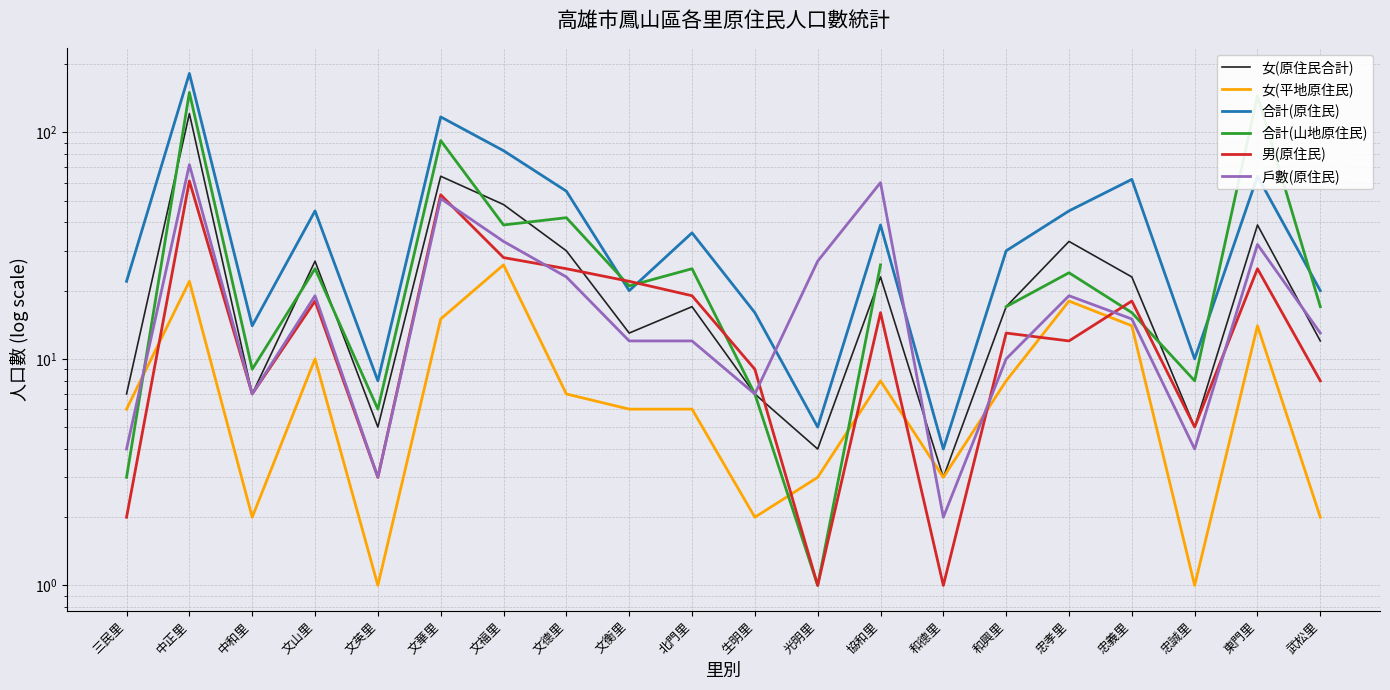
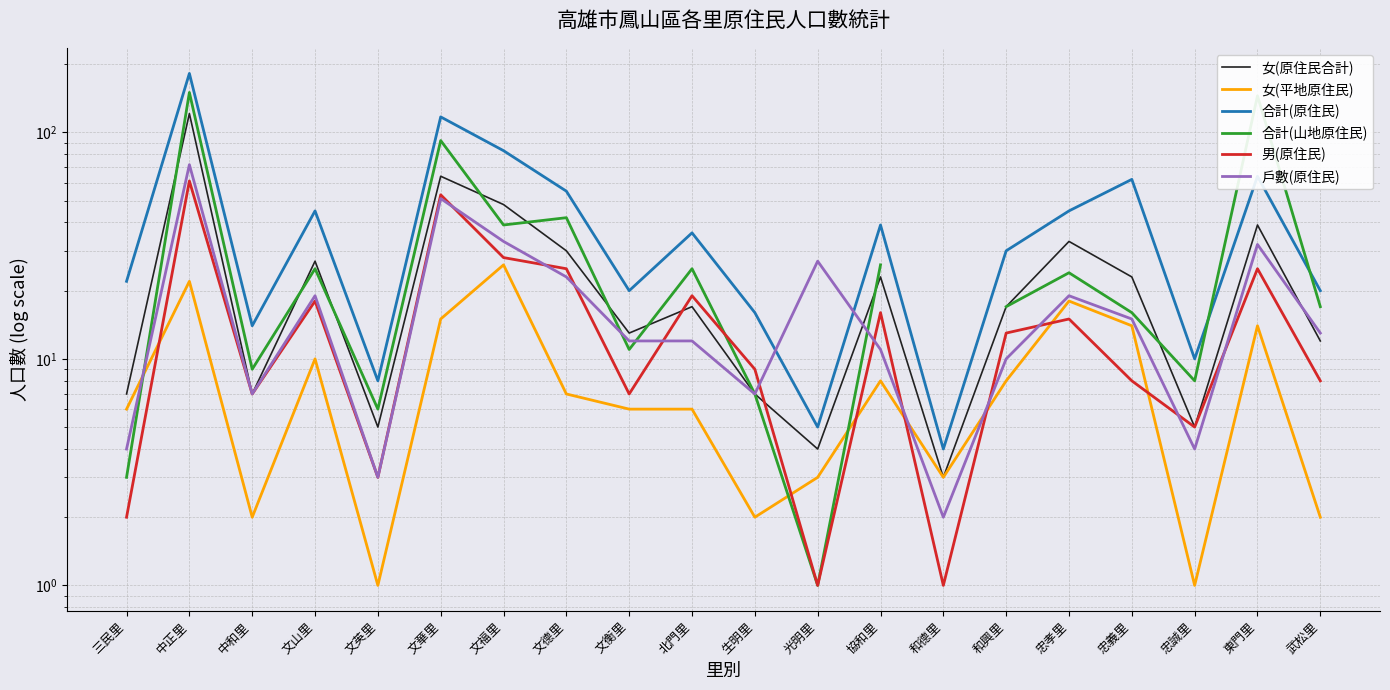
  {
    "女(原住民合計)": {
      "三民里": 7,
      "中正里": 120,
      "文山里": 27,
      "文英里": 5,
      "文華里": 64,
      "文福里": 48,
      "文德里": 30,
      "文衡里": 13,
      "北門里": 17,
      "光明里": 4,
      "協和里": 23,
      "忠孝里": 33,
      "忠義里": 23,
      "東門里": 39,
      "武松里": 12
    },
    "女(平地原住民)": {
      "三民里": 6,
      "中正里": 22,
      "中和里": 2,
      "文山里": 10,
      "文英里": 1,
      "文華里": 15,
      "文福里": 26,
      "文德里": 7,
      "文衡里": 6,
      "北門里": 6,
      "生明里": 2,
      "光明里": 3,
      "協和里": 8,
      "和興里": 8,
      "忠孝里": 18,
      "忠義里": 14,
      "忠誠里": 1,
      "東門里": 14,
      "武松里": 2
    },
    "合計(原住民)": {
      "三民里": 22,
      "中正里": 180,
      "中和里": 14,
      "文山里": 45,
      "文英里": 8,
      "文華里": 120,
      "文福里": 83,
      "文德里": 55,
      "文衡里": 20,
      "北門里": 36,
      "生明里": 16,
      "光明里": 5,
      "協和里": 39,
      "和德里": 4,
      "和興里": 30,
      "忠孝里": 45,
      "忠義里": 62,
      "忠誠里": 10,
      "武松里": 20
    },
    "合計(山地原住民)": {
      "三民里": 3,
      "中正里": 150,
      "中和里": 9,
      "文山里": 25,
      "文英里": 6,
      "文華里": 92,
      "文福里": 39,
      "文德里": 42,
-     "文衡里": 21,
+     "文衡里": 11,
      "北門里": 25,
      "協和里": 26,
      "忠孝里": 24,
      "忠義里": 16,
      "忠誠里": 8,
      "武松里": 17
    },
    "男(原住民)": {
      "三民里": 2,
      "中正里": 61,
      "文山里": 18,
      "文華里": 53,
      "文福里": 28,
      "文德里": 25,
-     "文衡里": 22,
+     "文衡里": 7,
      "北門里": 19,
      "生明里": 9,
      "協和里": 16,
      "和德里": 1,
      "和興里": 13,
-     "忠孝里": 12,
-     "忠義里": 18,
+     "忠孝里": 15,
+     "忠義里": 8,
      "東門里": 25,
      "武松里": 8
    },
    "戶數(原住民)": {
      "三民里": 4,
      "中正里": 72,
      "文山里": 19,
      "文華里": 51,
      "文福里": 33,
      "文德里": 23,
      "文衡里": 12,
      "北門里": 12,
      "光明里": 27,
-     "協和里": 60,
+     "協和里": 11,
      "和德里": 2,
      "和興里": 10,
      "忠孝里": 19,
      "忠義里": 15,
      "忠誠里": 4,
      "東門里": 32,
      "武松里": 13
    }
  }
